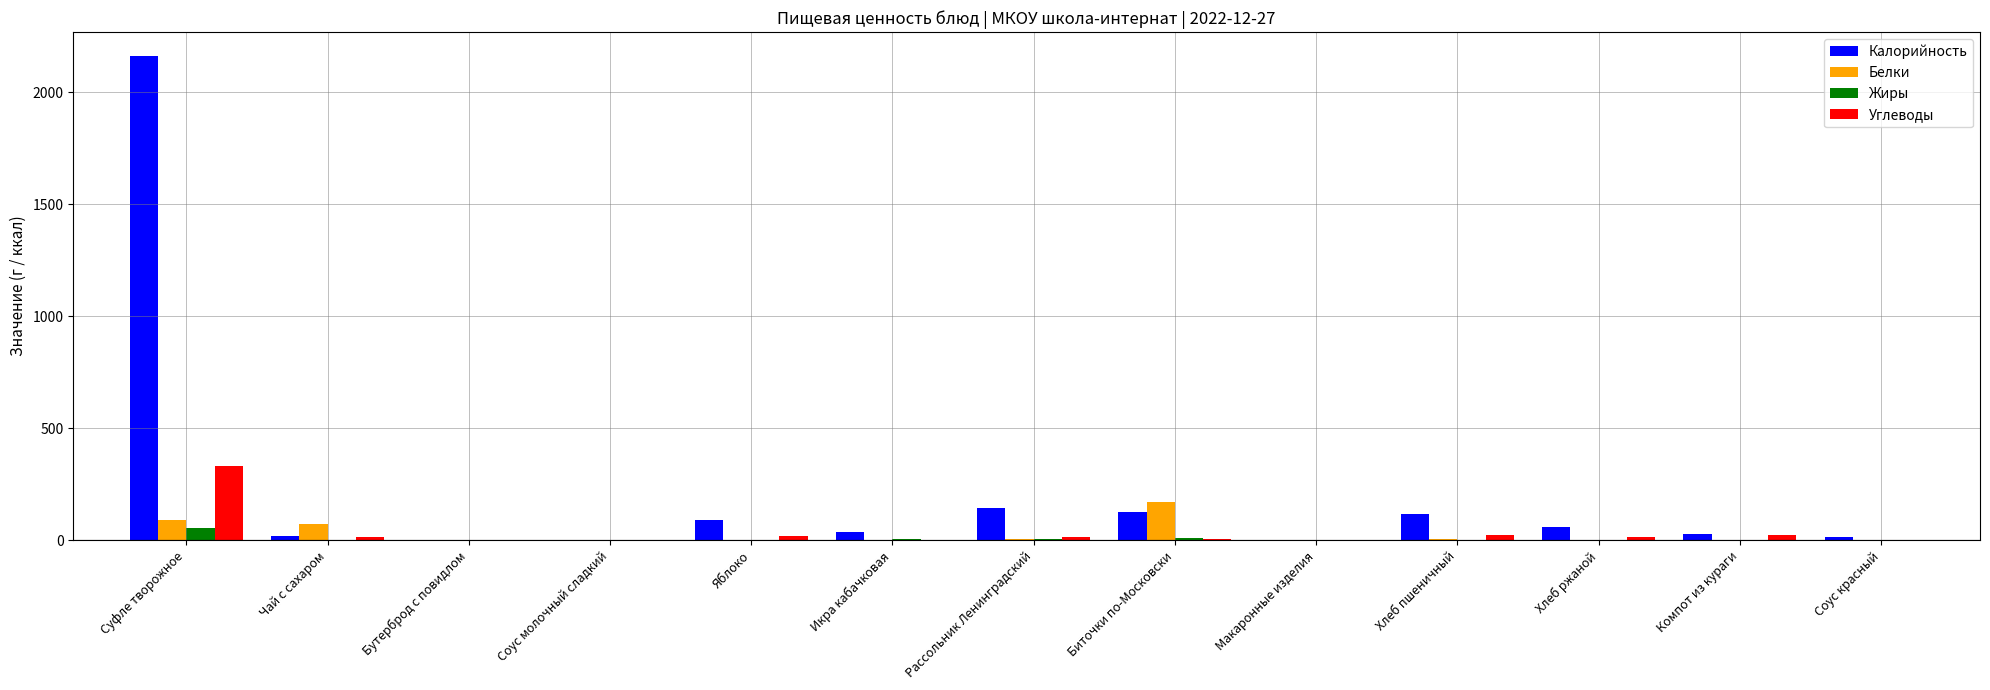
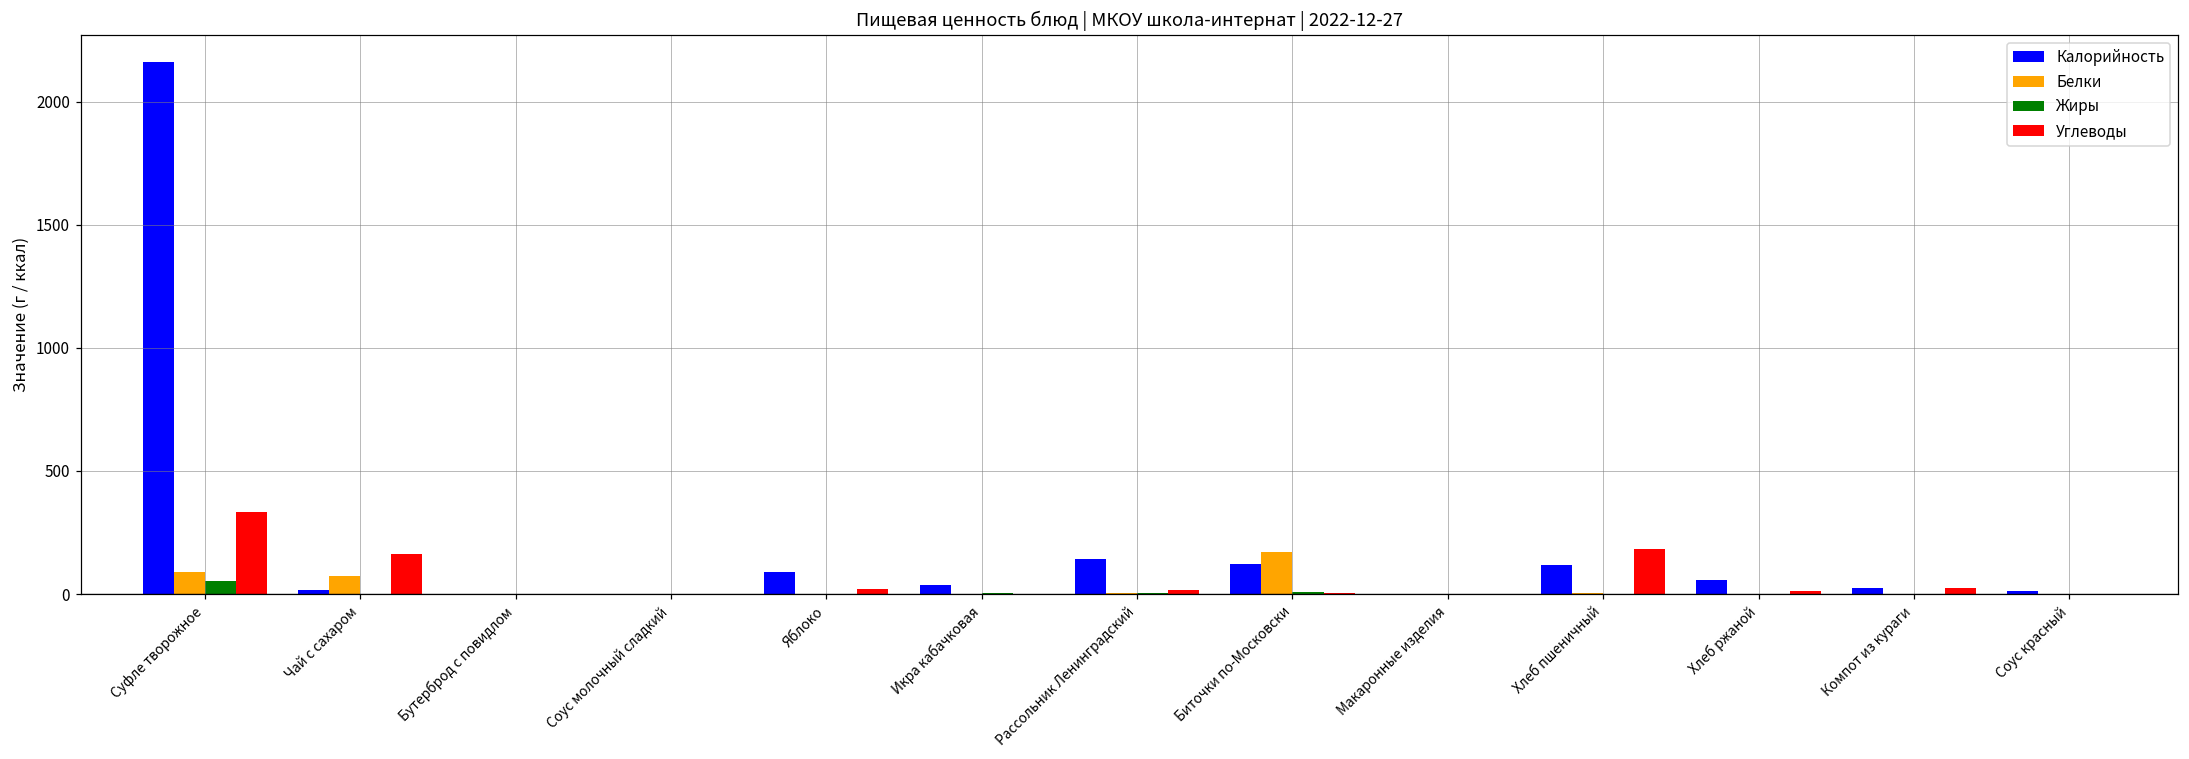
  {
    "Калорийность": {
      "Суфле творожное": 2160,
      "Чай с сахаром": 20,
      "Яблоко": 90,
      "Икра кабачковая": 40,
      "Рассольник Ленинградский": 140,
      "Биточки по-Московски": 120,
      "Хлеб пшеничный": 120,
      "Хлеб ржаной": 60,
      "Компот из кураги": 30,
      "Соус красный": 10
    },
    "Белки": {
      "Суфле творожное": 90,
      "Чай с сахаром": 70,
      "Бутерброд с повидлом": 0,
      "Соус молочный сладкий": 0,
      "Биточки по-Московски": 170,
      "Макаронные изделия": 0
    },
    "Жиры": {
      "Суфле творожное": 50,
      "Чай с сахаром": 0,
      "Бутерброд с повидлом": 0,
      "Соус молочный сладкий": 0,
      "Макаронные изделия": 0
    },
    "Углеводы": {
      "Суфле творожное": 330,
-     "Чай с сахаром": 10,
+     "Чай с сахаром": 160,
      "Бутерброд с повидлом": 0,
      "Соус молочный сладкий": 0,
      "Яблоко": 20,
      "Рассольник Ленинградский": 10,
      "Макаронные изделия": 0,
-     "Хлеб пшеничный": 20,
+     "Хлеб пшеничный": 180,
      "Хлеб ржаной": 10,
      "Компот из кураги": 20
    }
  }
